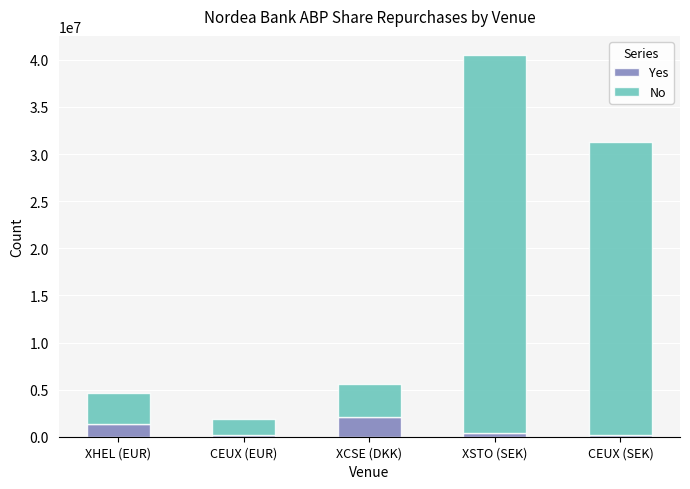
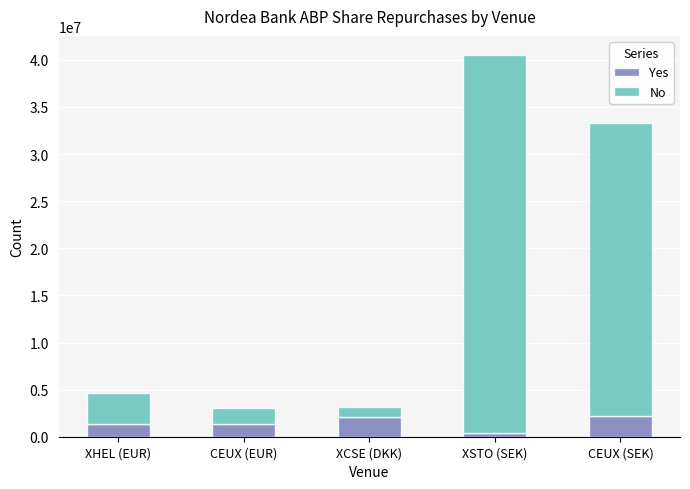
  {
    "Yes": {
      "XHEL (EUR)": 1000000,
-     "CEUX (EUR)": 0,
+     "CEUX (EUR)": 1000000,
      "XCSE (DKK)": 2000000,
      "XSTO (SEK)": 0,
-     "CEUX (SEK)": 0
+     "CEUX (SEK)": 2000000
    },
    "No": {
      "XHEL (EUR)": 3000000,
      "CEUX (EUR)": 2000000,
-     "XCSE (DKK)": 4000000,
+     "XCSE (DKK)": 1000000,
      "XSTO (SEK)": 40000000,
      "CEUX (SEK)": 31000000
    }
  }
